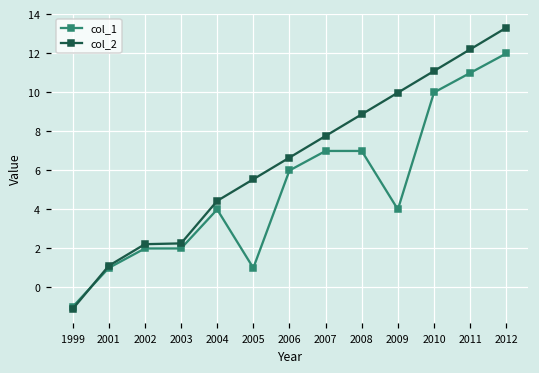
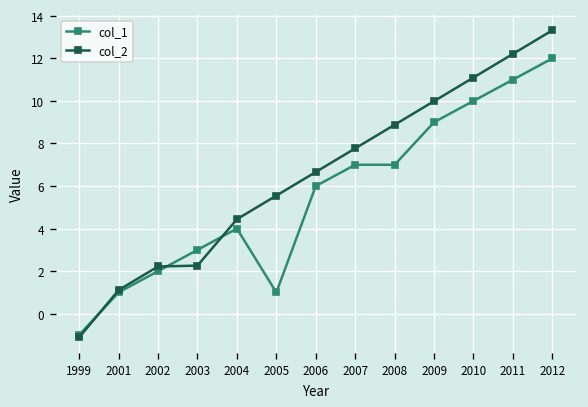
  {
    "col_1": {
      "2002": 2,
-     "2003": 2,
+     "2003": 3,
      "2004": 4,
      "2005": 1,
      "2006": 6,
      "2007": 7,
      "2008": 7,
-     "2009": 4,
+     "2009": 9,
      "2010": 10,
      "2011": 11,
      "2012": 12
    },
    "col_2": {
      "2002": 2.2,
      "2003": 2.3,
      "2004": 4.4,
      "2005": 5.6,
      "2006": 6.7,
      "2007": 7.8,
      "2008": 9,
      "2009": 10,
      "2010": 11,
      "2011": 12.2,
      "2012": 13.3
    }
  }
